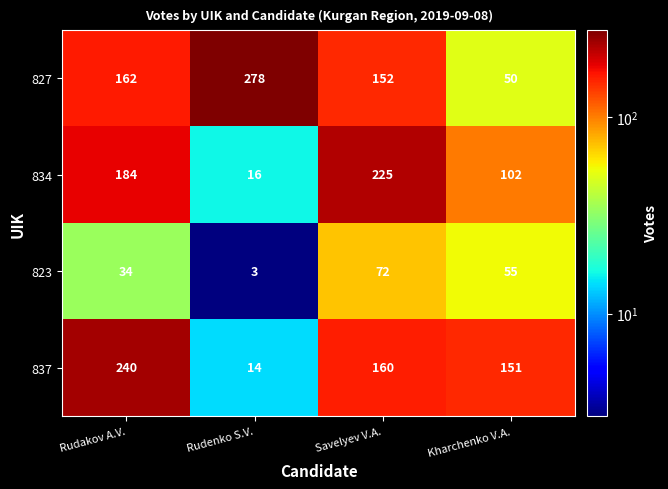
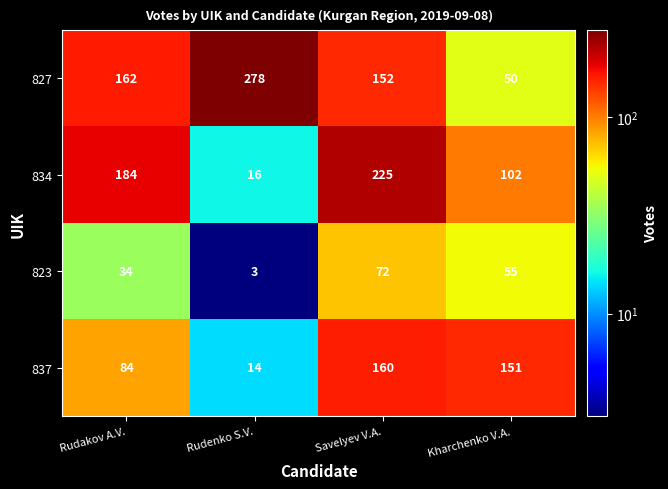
  {
    "827": {
      "Rudakov A.V.": 162,
      "Rudenko S.V.": 278,
      "Savelyev V.A.": 152,
      "Kharchenko V.A.": 50
    },
    "834": {
      "Rudakov A.V.": 184,
      "Rudenko S.V.": 16,
      "Savelyev V.A.": 225,
      "Kharchenko V.A.": 102
    },
    "823": {
      "Rudakov A.V.": 34,
      "Rudenko S.V.": 3,
      "Savelyev V.A.": 72,
      "Kharchenko V.A.": 55
    },
    "837": {
-     "Rudakov A.V.": 240,
+     "Rudakov A.V.": 84,
      "Rudenko S.V.": 14,
      "Savelyev V.A.": 160,
      "Kharchenko V.A.": 151
    }
  }
